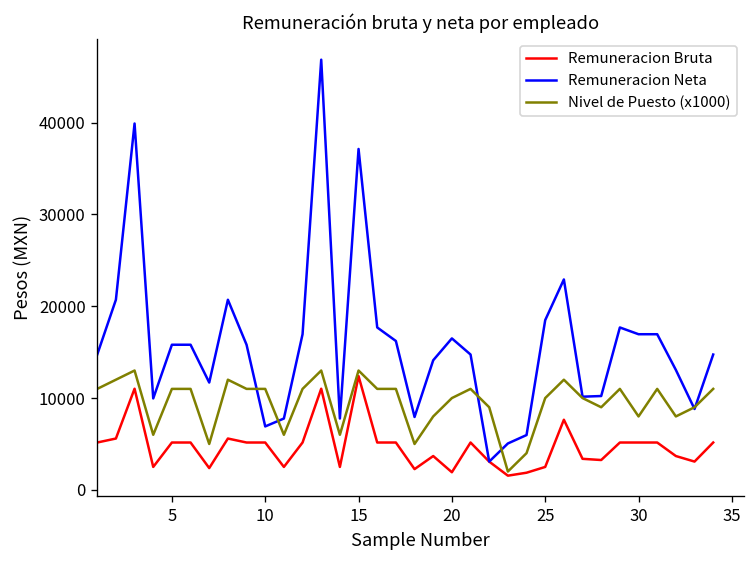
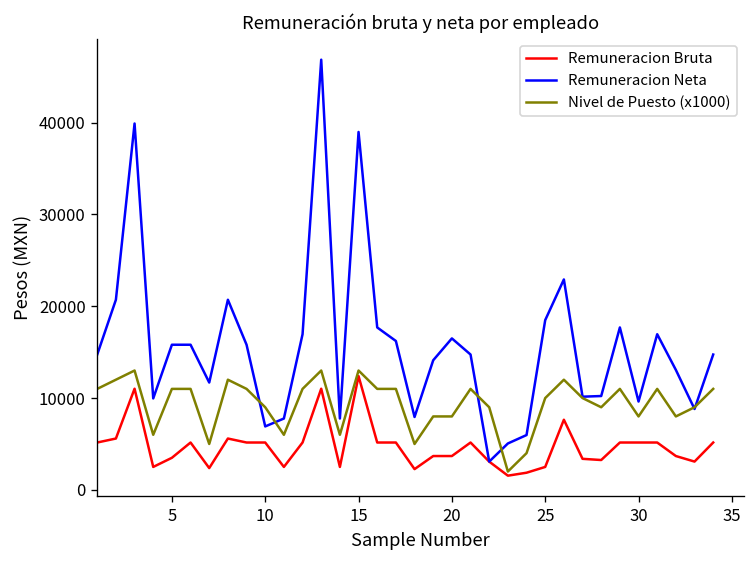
  {
    "Remuneracion Bruta": {
-     "5": 5000,
+     "5": 3000,
      "10": 5000,
      "15": 12000,
-     "20": 2000,
+     "20": 4000,
      "25": 3000,
      "30": 5000
    },
    "Remuneracion Neta": {
      "5": 16000,
      "10": 7000,
-     "15": 37000,
+     "15": 39000,
      "20": 16000,
      "25": 18000,
-     "30": 17000
+     "30": 10000
    },
    "Nivel de Puesto (x1000)": {
      "5": 11000,
-     "10": 11000,
+     "10": 9000,
      "15": 13000,
-     "20": 10000,
+     "20": 8000,
      "25": 10000,
      "30": 8000
    }
  }
